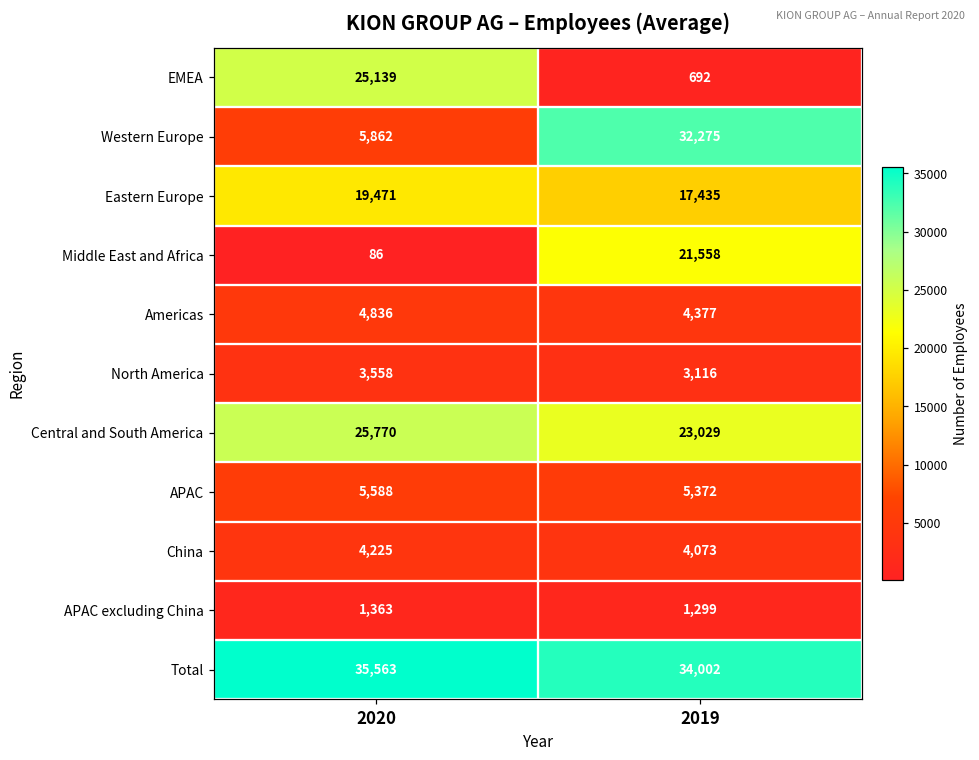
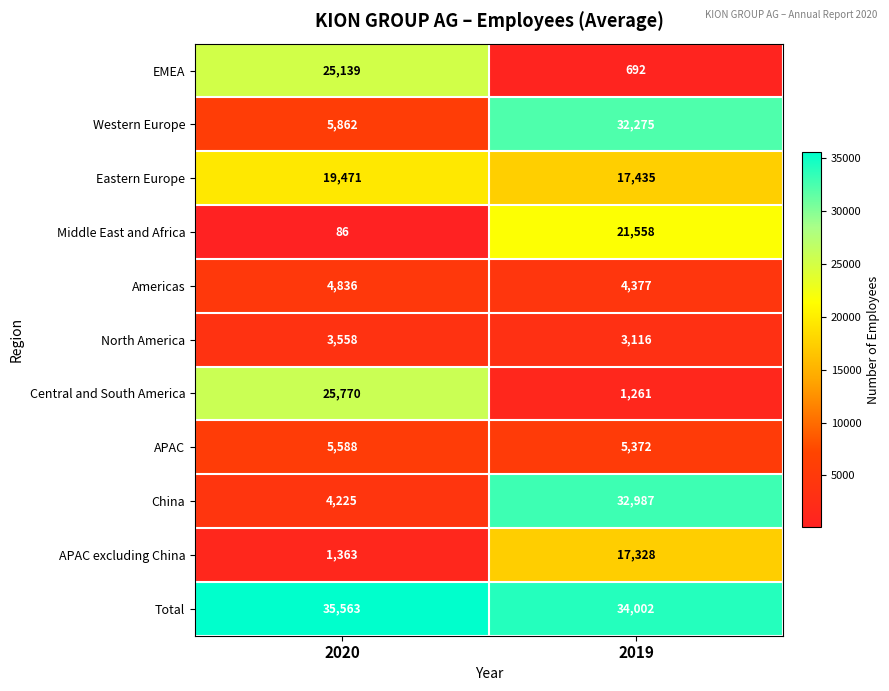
  {
    "EMEA": {
      "2020": "25,139",
      "2019": "692"
    },
    "Western Europe": {
      "2020": "5,862",
      "2019": "32,275"
    },
    "Eastern Europe": {
      "2020": "19,471",
      "2019": "17,435"
    },
    "Middle East and Africa": {
      "2020": "86",
      "2019": "21,558"
    },
    "Americas": {
      "2020": "4,836",
      "2019": "4,377"
    },
    "North America": {
      "2020": "3,558",
      "2019": "3,116"
    },
    "Central and South America": {
      "2020": "25,770",
-     "2019": "23,029"
+     "2019": "1,261"
    },
    "APAC": {
      "2020": "5,588",
      "2019": "5,372"
    },
    "China": {
      "2020": "4,225",
-     "2019": "4,073"
+     "2019": "32,987"
    },
    "APAC excluding China": {
      "2020": "1,363",
-     "2019": "1,299"
+     "2019": "17,328"
    },
    "Total": {
      "2020": "35,563",
      "2019": "34,002"
    }
  }
